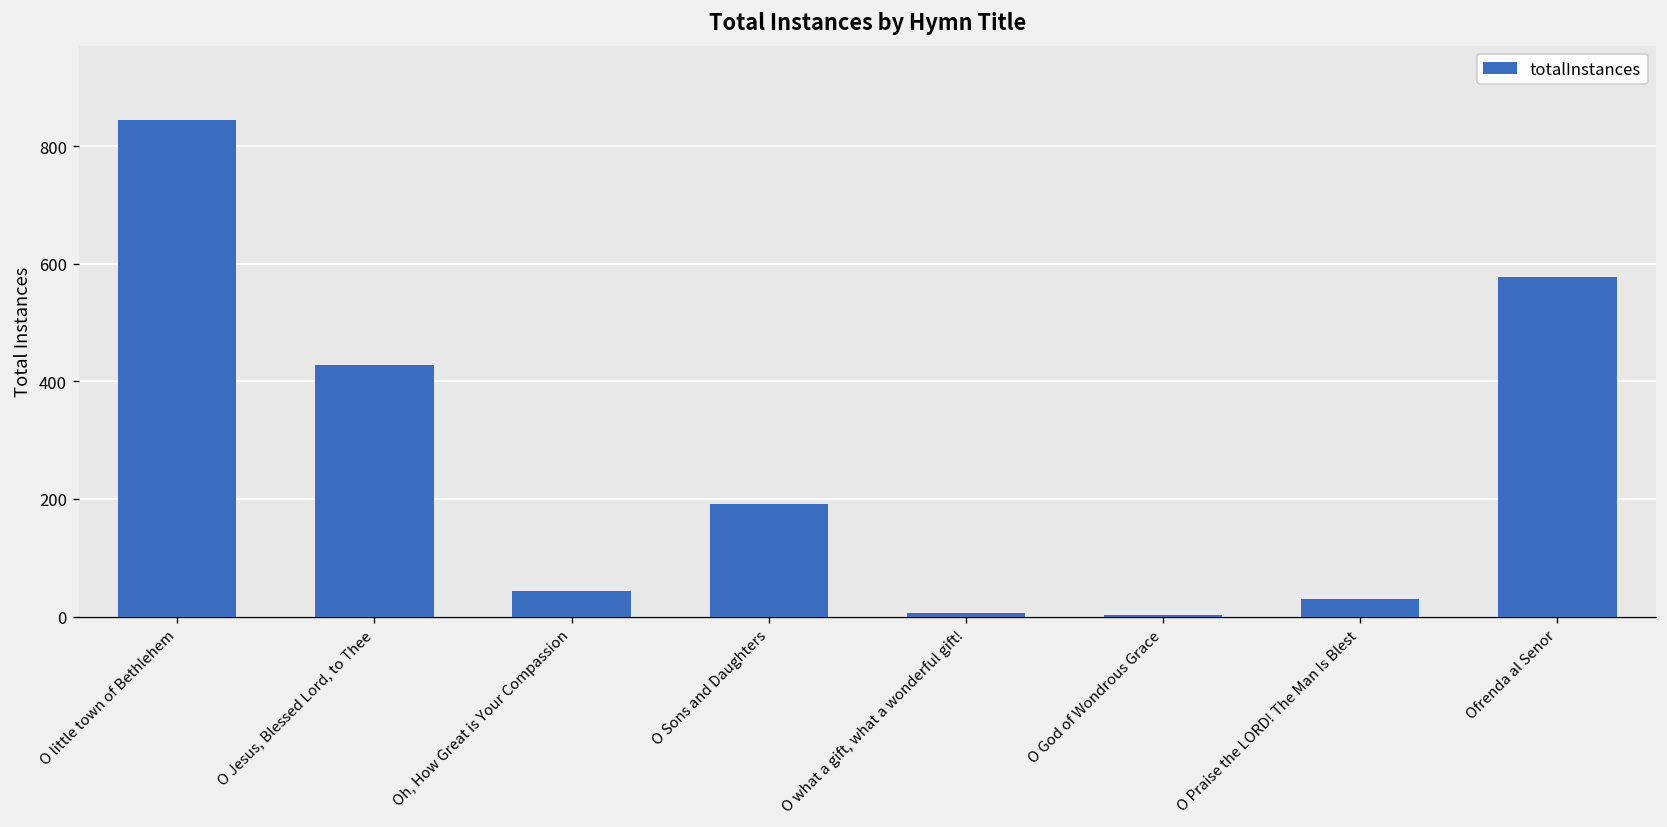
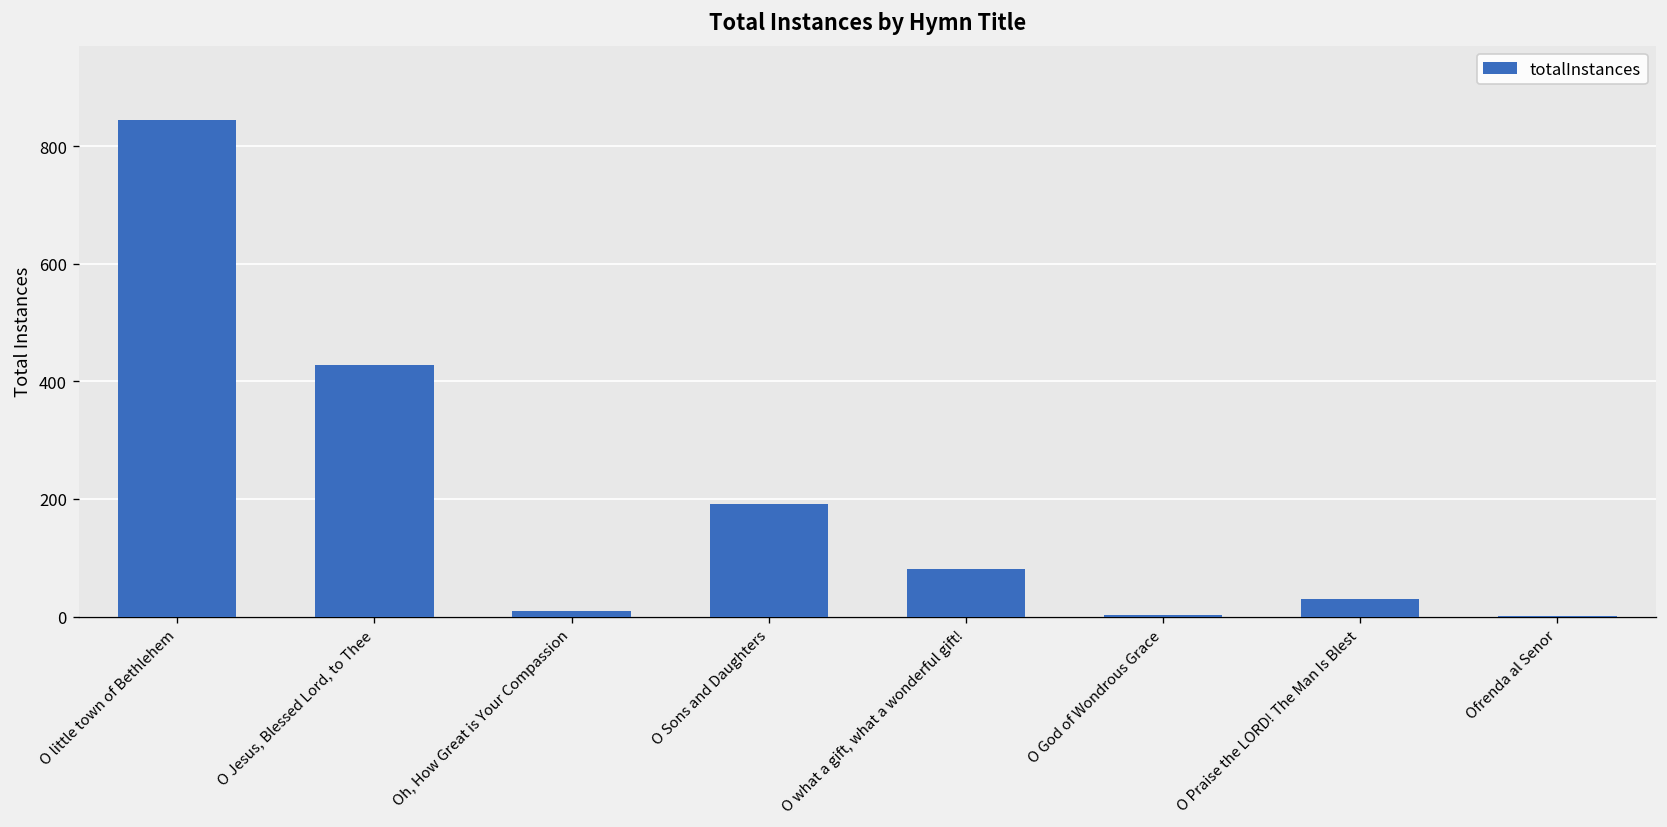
  {
    "O little town of Bethlehem": 840,
    "O Jesus, Blessed Lord, to Thee": 430,
-   "Oh, How Great is Your Compassion": 40,
+   "Oh, How Great is Your Compassion": 10,
    "O Sons and Daughters": 190,
-   "O what a gift, what a wonderful gift!": 10,
+   "O what a gift, what a wonderful gift!": 80,
    "O Praise the LORD! The Man Is Blest": 30,
-   "Ofrenda al Senor": 580
+   "Ofrenda al Senor": 0
  }
